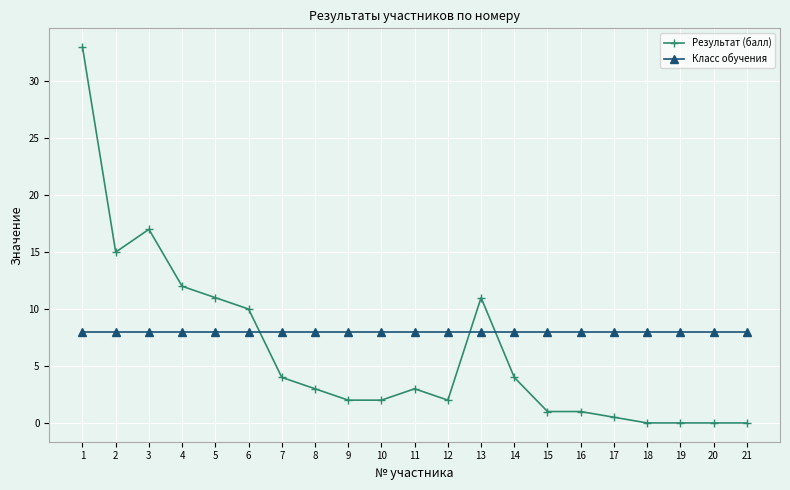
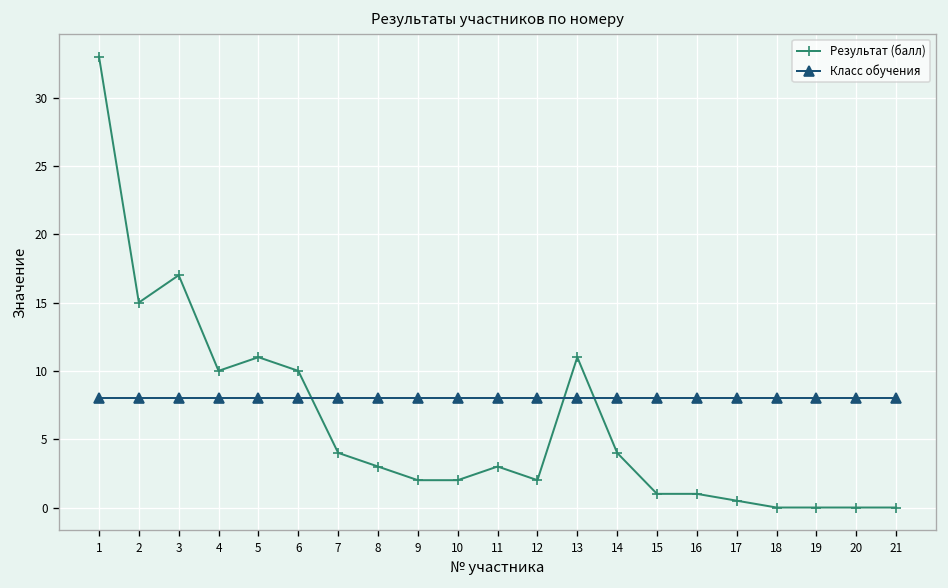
  {
    "Результат (балл)": {
      "1": 33,
      "2": 15,
      "3": 17,
-     "4": 12,
+     "4": 10,
      "5": 11,
      "6": 10,
      "7": 4,
      "8": 3,
      "9": 2,
      "10": 2,
      "11": 3,
      "12": 2,
      "13": 11,
      "14": 4,
      "15": 1,
      "16": 1,
      "17": 0.5,
      "18": 0,
      "19": 0,
      "20": 0,
      "21": 0
    },
    "Класс обучения": {
      "1": 8,
      "2": 8,
      "3": 8,
      "4": 8,
      "5": 8,
      "6": 8,
      "7": 8,
      "8": 8,
      "9": 8,
      "10": 8,
      "11": 8,
      "12": 8,
      "13": 8,
      "14": 8,
      "15": 8,
      "16": 8,
      "17": 8,
      "18": 8,
      "19": 8,
      "20": 8,
      "21": 8
    }
  }
